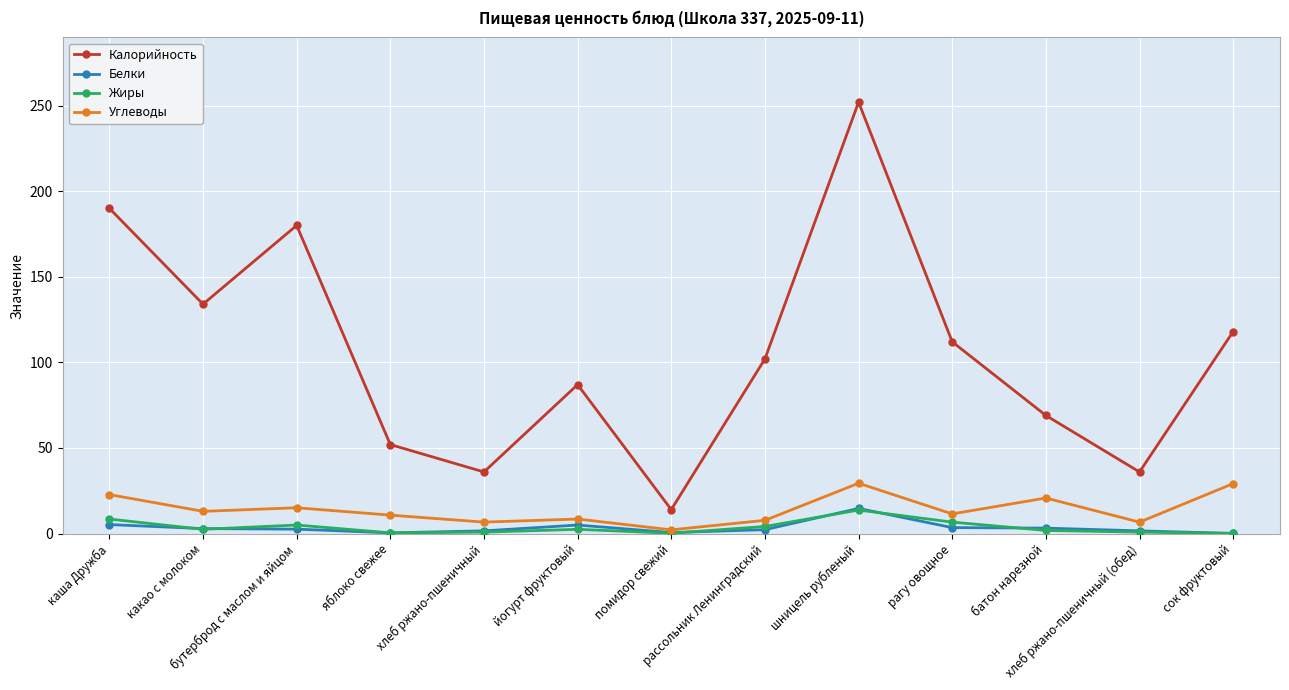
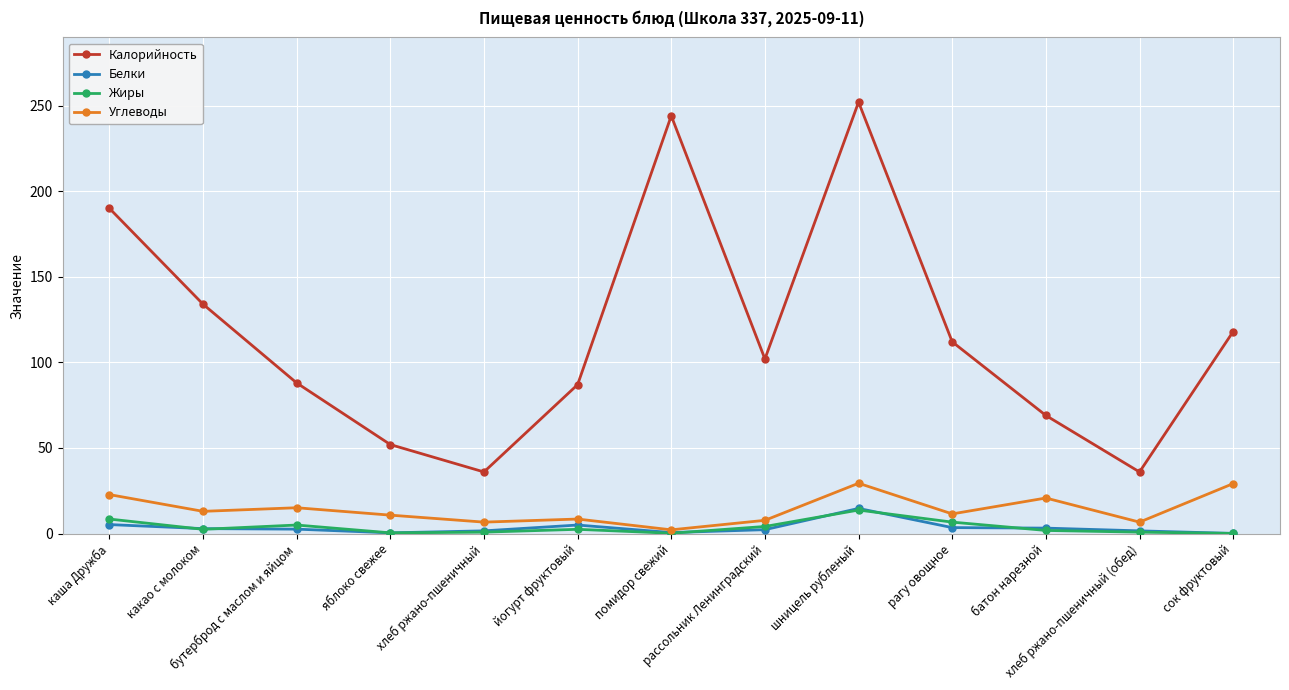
  {
    "Калорийность": {
      "каша Дружба": 190,
      "какао с молоком": 134,
-     "бутерброд с маслом и яйцом": 180,
+     "бутерброд с маслом и яйцом": 88,
      "яблоко свежее": 52,
      "хлеб ржано-пшеничный": 36,
      "йогурт фруктовый": 87,
-     "помидор свежий": 14,
+     "помидор свежий": 244,
      "рассольник Ленинградский": 102,
      "шницель рубленый": 252,
      "рагу овощное": 112,
      "батон нарезной": 69,
      "хлеб ржано-пшеничный (обед)": 36,
      "сок фруктовый": 118
    },
    "Белки": {
      "каша Дружба": 5,
      "бутерброд с маслом и яйцом": 3,
      "йогурт фруктовый": 5,
      "рассольник Ленинградский": 2,
      "рагу овощное": 4
    },
    "Жиры": {
      "каша Дружба": 9,
      "бутерброд с маслом и яйцом": 5,
      "йогурт фруктовый": 3,
      "рассольник Ленинградский": 4,
      "рагу овощное": 7
    },
    "Углеводы": {
      "каша Дружба": 23,
      "какао с молоком": 13,
      "бутерброд с маслом и яйцом": 15,
      "яблоко свежее": 11,
      "хлеб ржано-пшеничный": 7,
      "йогурт фруктовый": 9,
      "помидор свежий": 2,
      "рассольник Ленинградский": 8,
      "шницель рубленый": 29,
      "рагу овощное": 12,
      "батон нарезной": 21,
      "хлеб ржано-пшеничный (обед)": 7,
      "сок фруктовый": 29
    }
  }
